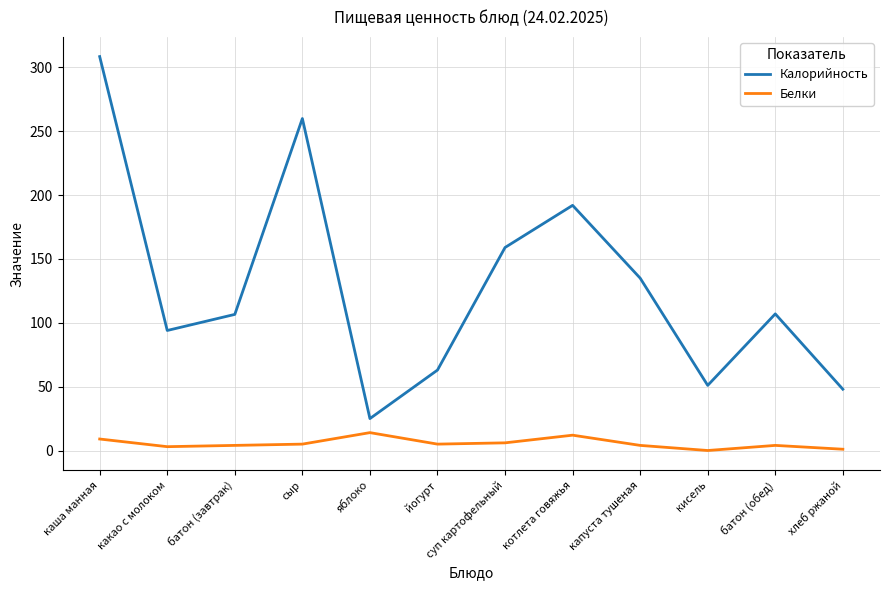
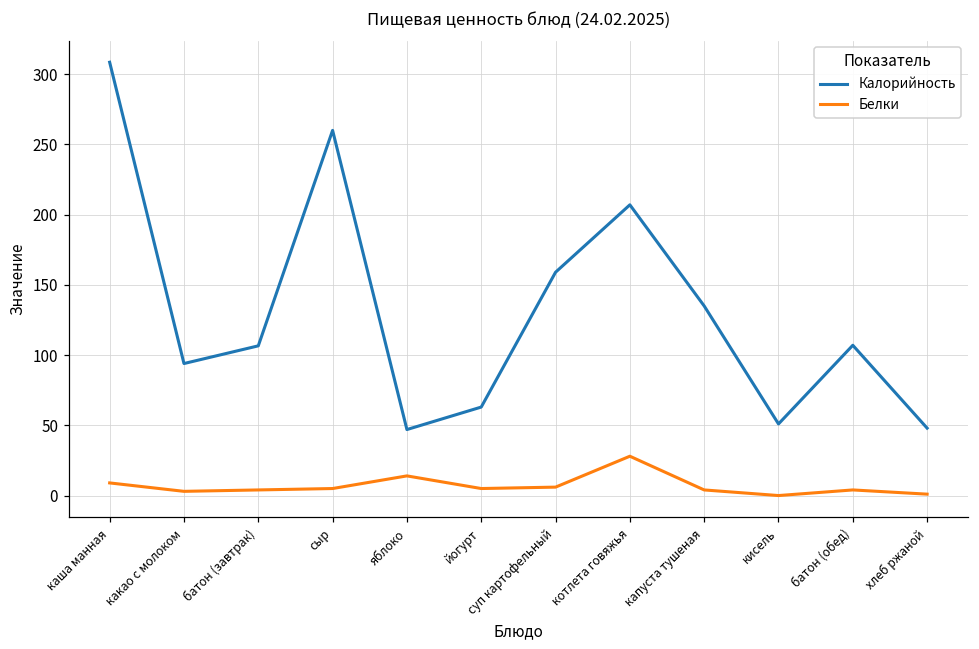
  {
    "Калорийность": {
      "каша манная": 309,
      "какао с молоком": 94,
      "батон (завтрак)": 107,
      "сыр": 260,
-     "яблоко": 25,
+     "яблоко": 47,
      "йогурт": 63,
      "суп картофельный": 159,
-     "котлета говяжья": 192,
+     "котлета говяжья": 207,
      "капуста тушеная": 135,
      "кисель": 51,
      "батон (обед)": 107,
      "хлеб ржаной": 48
    },
    "Белки": {
      "каша манная": 9,
      "какао с молоком": 3,
      "батон (завтрак)": 4,
      "сыр": 5,
      "яблоко": 14,
      "йогурт": 5,
      "суп картофельный": 6,
-     "котлета говяжья": 12,
+     "котлета говяжья": 28,
      "капуста тушеная": 4,
      "кисель": 0,
      "батон (обед)": 4,
      "хлеб ржаной": 1
    }
  }
